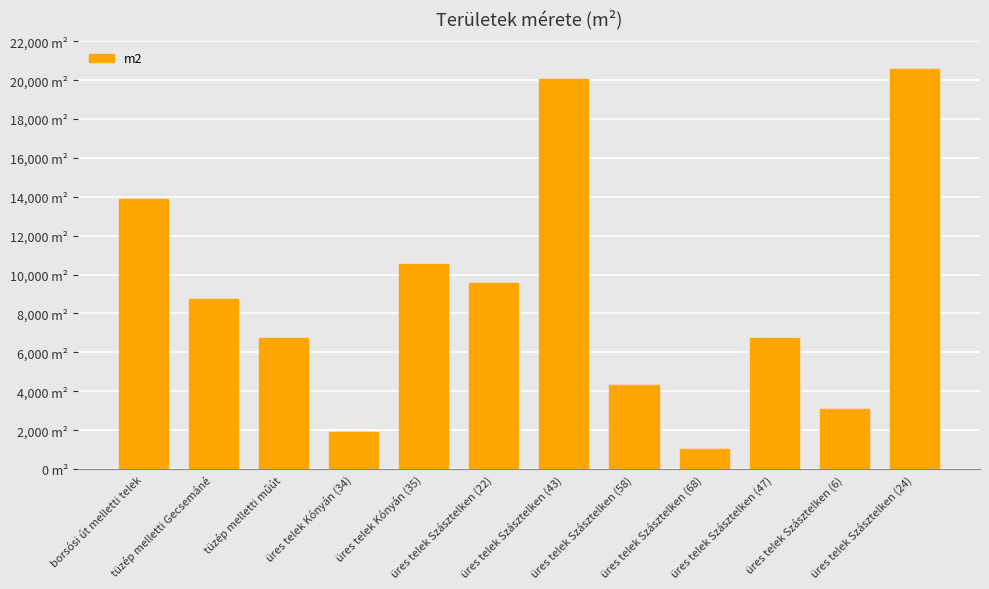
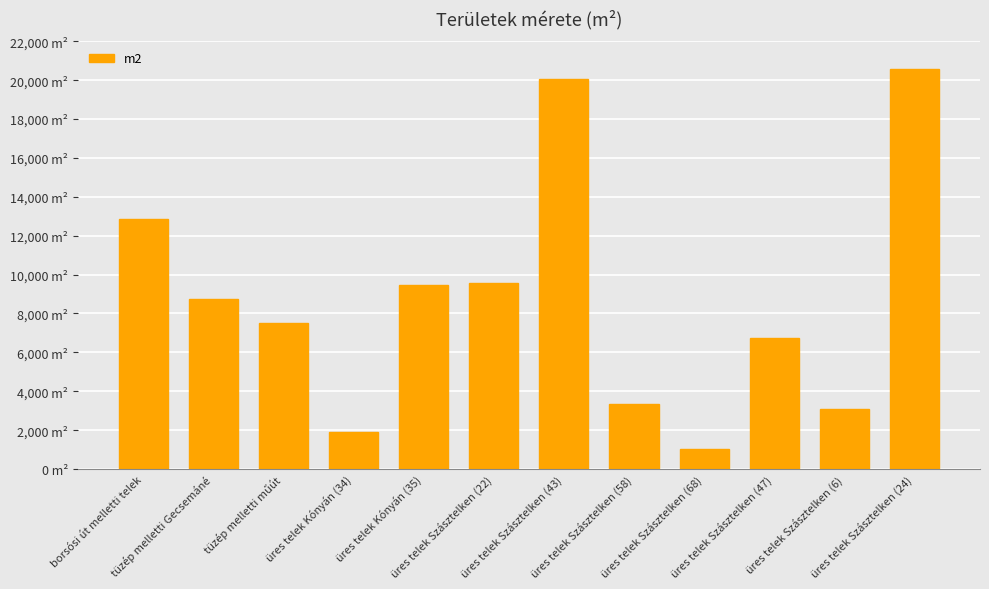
  {
-   "borsósi út melletti telek": "13,900 m²",
+   "borsósi út melletti telek": "12,800 m²",
    "tüzép melletti Gecsemáné": "8,700 m²",
-   "tüzép melletti műút": "6,700 m²",
+   "tüzép melletti műút": "7,500 m²",
    "üres telek Kónyán (34)": "1,900 m²",
-   "üres telek Kónyán (35)": "10,600 m²",
+   "üres telek Kónyán (35)": "9,500 m²",
    "üres telek Szásztelken (22)": "9,500 m²",
    "üres telek Szásztelken (43)": "20,100 m²",
-   "üres telek Szásztelken (58)": "4,300 m²",
+   "üres telek Szásztelken (58)": "3,300 m²",
    "üres telek Szásztelken (68)": "1,000 m²",
    "üres telek Szásztelken (47)": "6,700 m²",
    "üres telek Szásztelken (6)": "3,100 m²",
    "üres telek Szásztelken (24)": "20,600 m²"
  }
